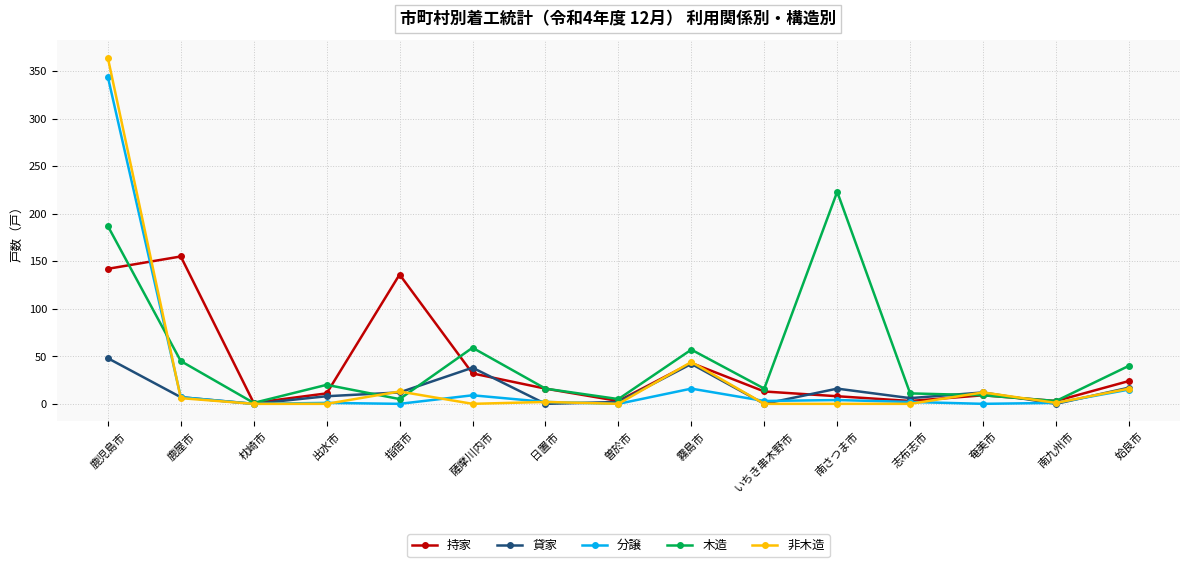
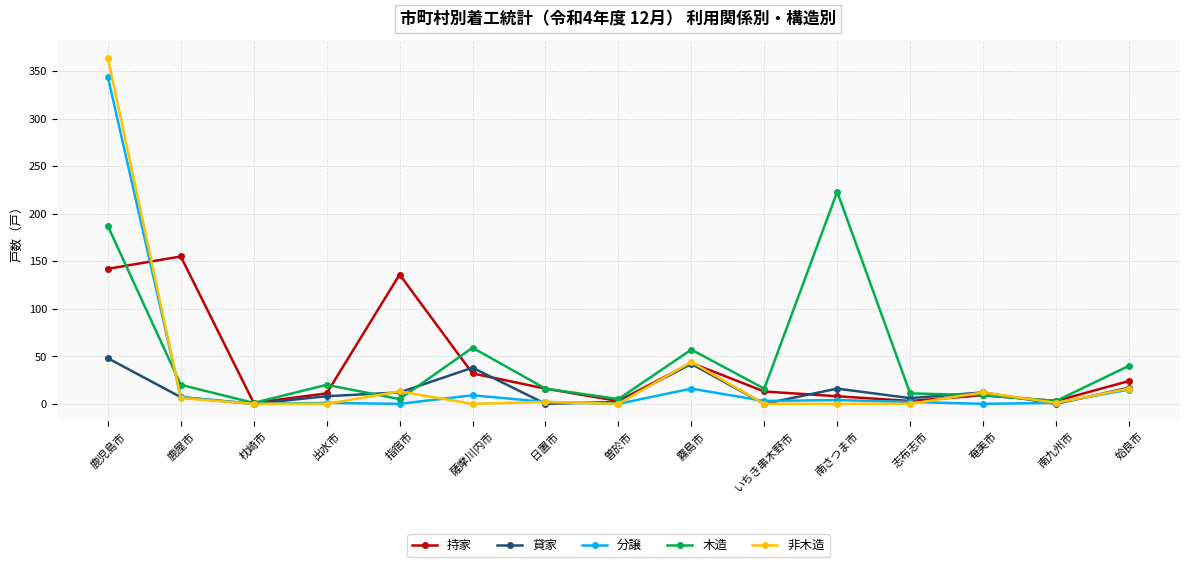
  {
    "持家": {
      "鹿児島市": 140,
      "鹿屋市": 160,
      "出水市": 10,
      "指宿市": 140,
      "薩摩川内市": 30,
      "いちき串木野市": 10,
      "南さつま市": 10,
      "姶良市": 20
    },
    "貸家": {
      "鹿児島市": 50,
      "出水市": 10,
      "薩摩川内市": 40,
      "南さつま市": 20,
      "志布志市": 10
    },
    "分譲": {
      "鹿児島市": 340,
      "指宿市": 0,
      "薩摩川内市": 10,
      "霧島市": 20,
      "いちき串木野市": 0,
      "南さつま市": 0,
      "奄美市": 0
    },
    "木造": {
      "鹿児島市": 190,
-     "鹿屋市": 50,
+     "鹿屋市": 20,
      "出水市": 20,
      "指宿市": 10,
      "薩摩川内市": 60,
      "霧島市": 60,
      "いちき串木野市": 20,
      "南さつま市": 220,
      "志布志市": 10,
      "姶良市": 40
    },
    "非木造": {
      "鹿児島市": 360,
      "薩摩川内市": 0,
      "南さつま市": 0
    }
  }
